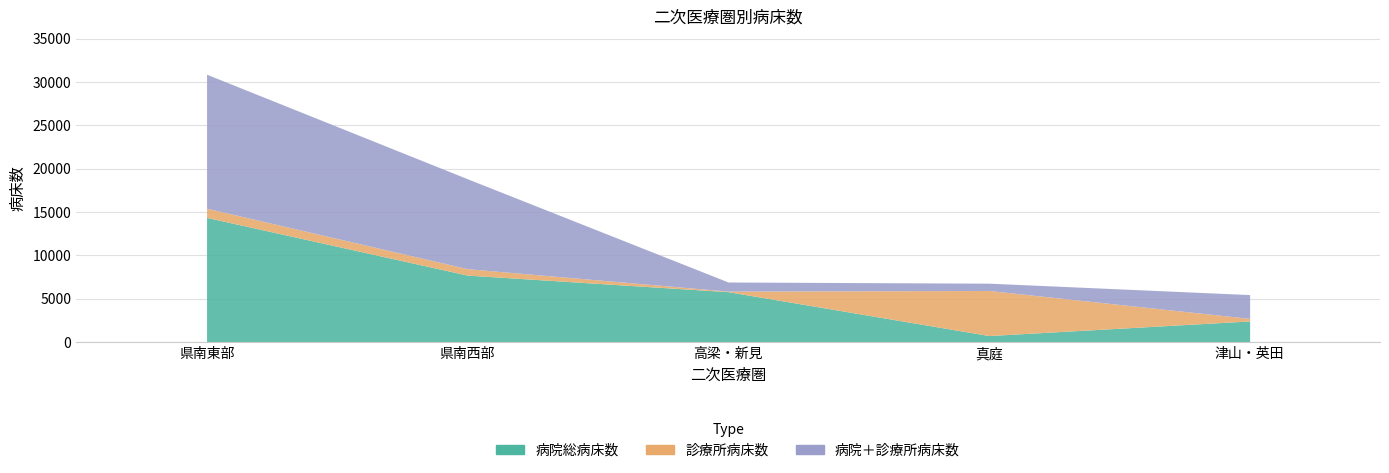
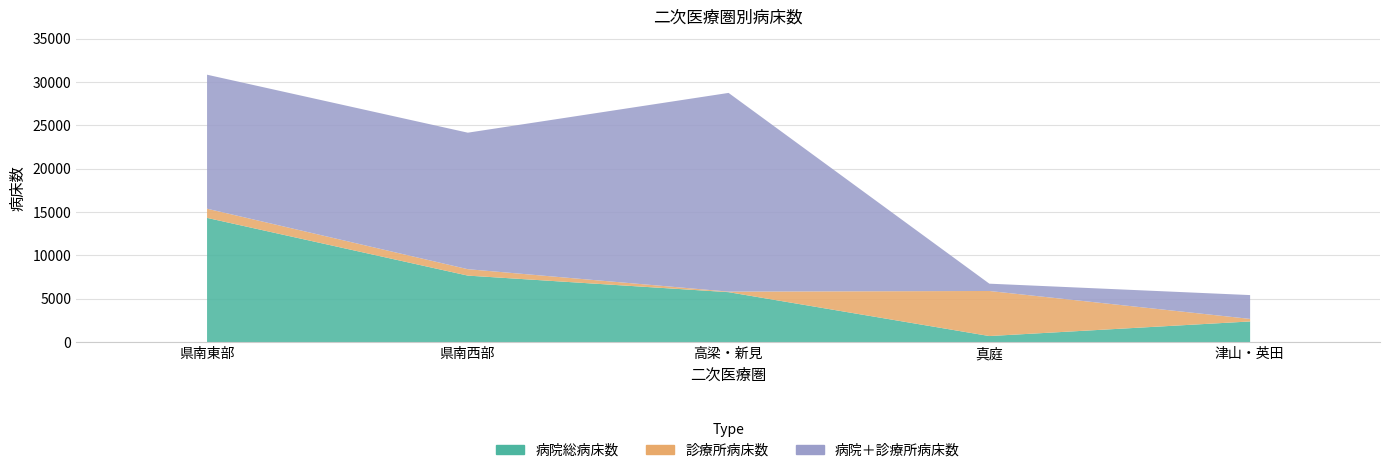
  {
    "病院総病床数": {
      "県南東部": 14000,
      "県南西部": 8000,
      "真庭": 1000,
      "津山・英田": 2000
    },
    "診療所病床数": {
      "県南東部": 1000,
      "県南西部": 1000,
      "真庭": 5000,
      "津山・英田": 0
    },
    "病院＋診療所病床数": {
      "県南東部": 15000,
-     "県南西部": 10000,
-     "高梁・新見": 1000,
+     "県南西部": 16000,
+     "高梁・新見": 23000,
      "真庭": 1000,
      "津山・英田": 3000
    }
  }
